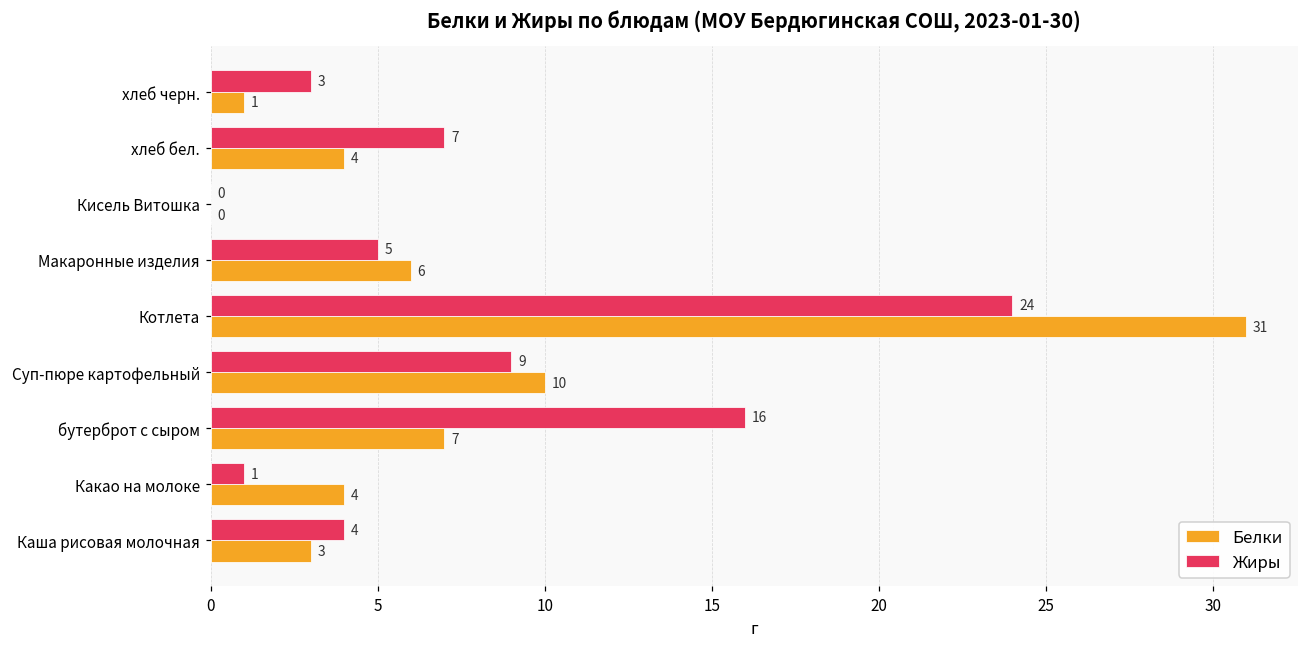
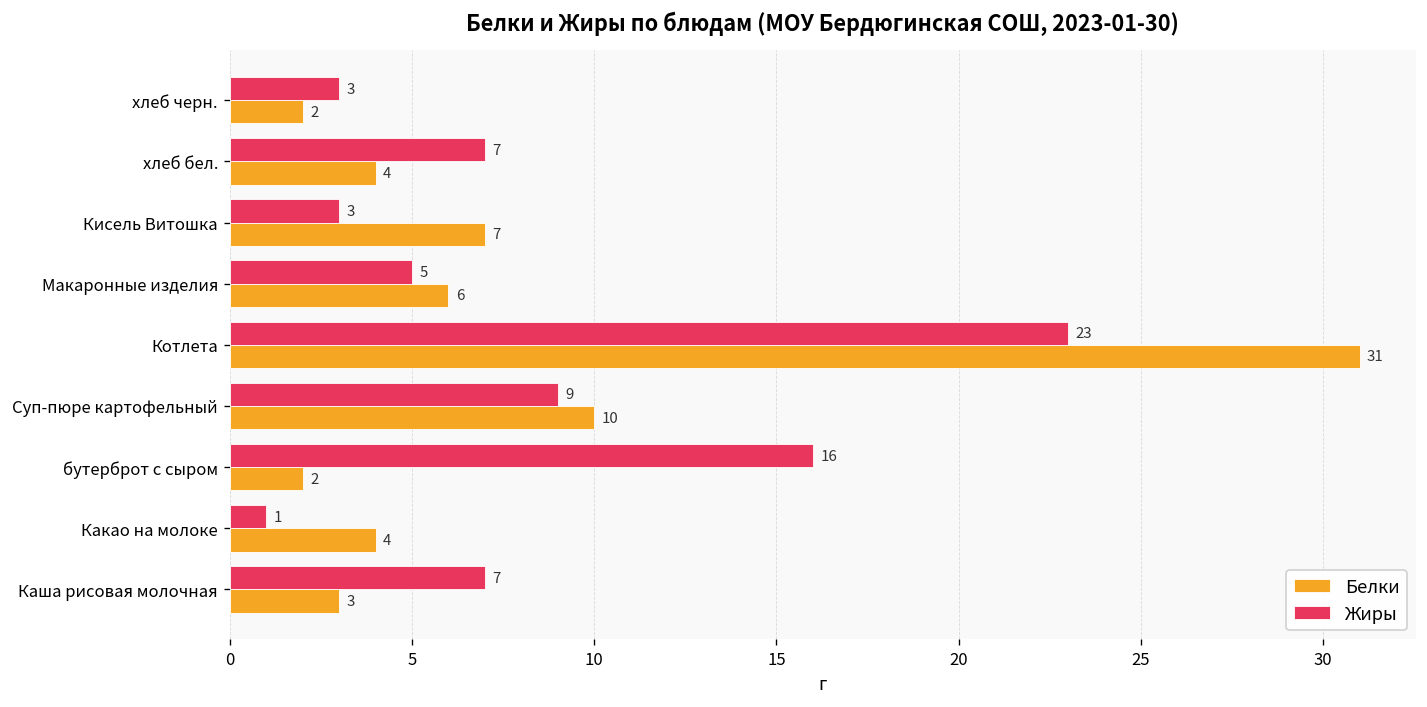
  {
    "Белки": {
-     "хлеб черн.": 1,
+     "хлеб черн.": 2,
      "хлеб бел.": 4,
-     "Кисель Витошка": 0,
+     "Кисель Витошка": 7,
      "Макаронные изделия": 6,
      "Котлета": 31,
      "Суп-пюре картофельный": 10,
-     "бутерброт с сыром": 7,
+     "бутерброт с сыром": 2,
      "Какао на молоке": 4,
      "Каша рисовая молочная": 3
    },
    "Жиры": {
      "хлеб черн.": 3,
      "хлеб бел.": 7,
-     "Кисель Витошка": 0,
+     "Кисель Витошка": 3,
      "Макаронные изделия": 5,
-     "Котлета": 24,
+     "Котлета": 23,
      "Суп-пюре картофельный": 9,
      "бутерброт с сыром": 16,
      "Какао на молоке": 1,
-     "Каша рисовая молочная": 4
+     "Каша рисовая молочная": 7
    }
  }
